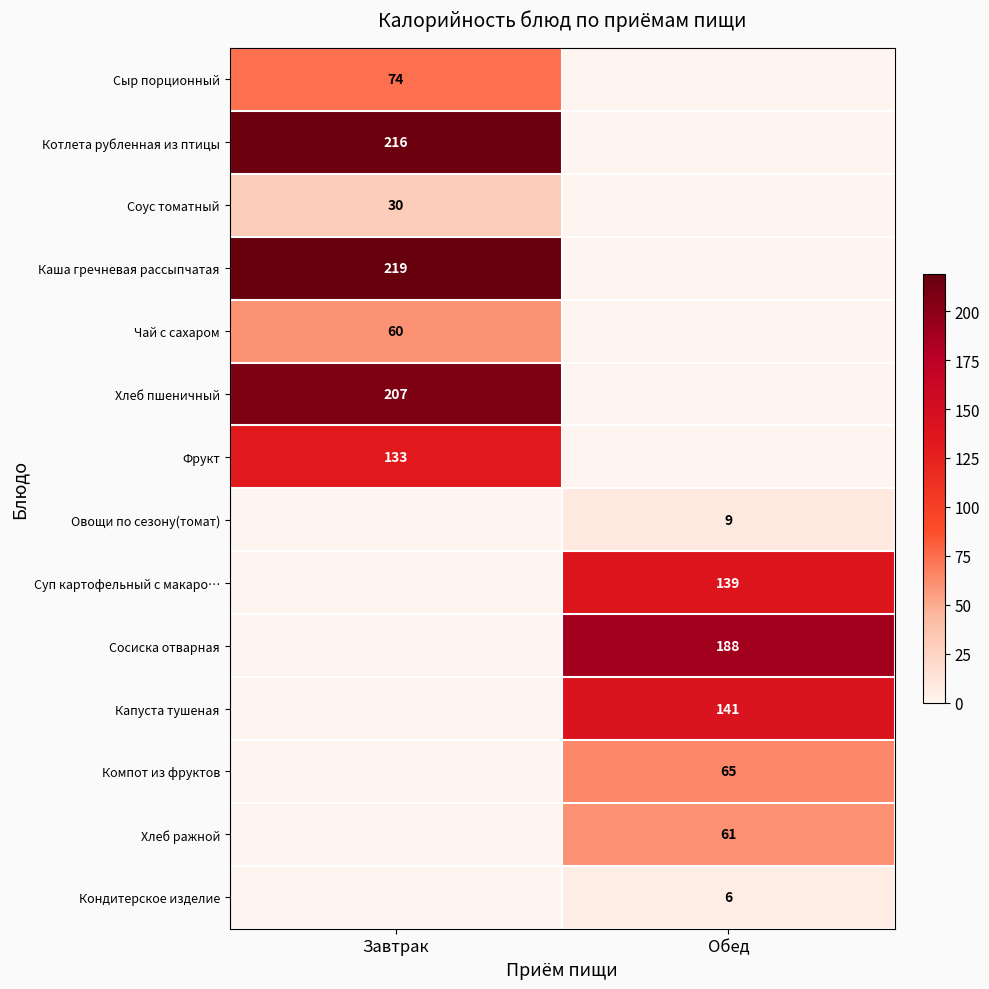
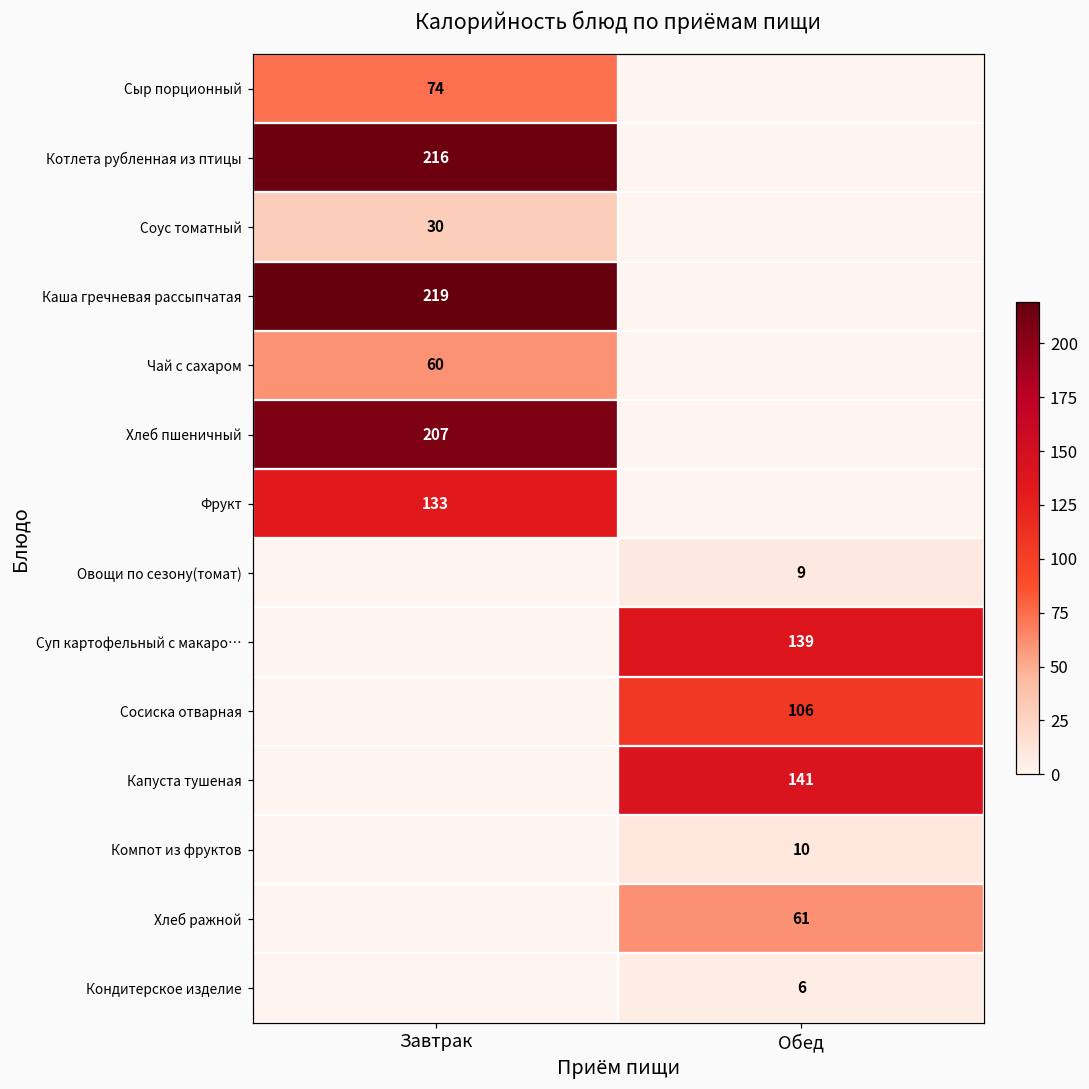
  {
    "Сыр порционный": {
      "Завтрак": 74
    },
    "Котлета рубленная из птицы": {
      "Завтрак": 216
    },
    "Соус томатный": {
      "Завтрак": 30
    },
    "Каша гречневая рассыпчатая": {
      "Завтрак": 219
    },
    "Чай с сахаром": {
      "Завтрак": 60
    },
    "Хлеб пшеничный": {
      "Завтрак": 207
    },
    "Фрукт": {
      "Завтрак": 133
    },
    "Овощи по сезону(томат)": {
      "Обед": 9
    },
    "Суп картофельный с макаро…": {
      "Обед": 139
    },
    "Сосиска отварная": {
-     "Обед": 188
+     "Обед": 106
    },
    "Капуста тушеная": {
      "Обед": 141
    },
    "Компот из фруктов": {
-     "Обед": 65
+     "Обед": 10
    },
    "Хлеб ражной": {
      "Обед": 61
    },
    "Кондитерское изделие": {
      "Обед": 6
    }
  }
